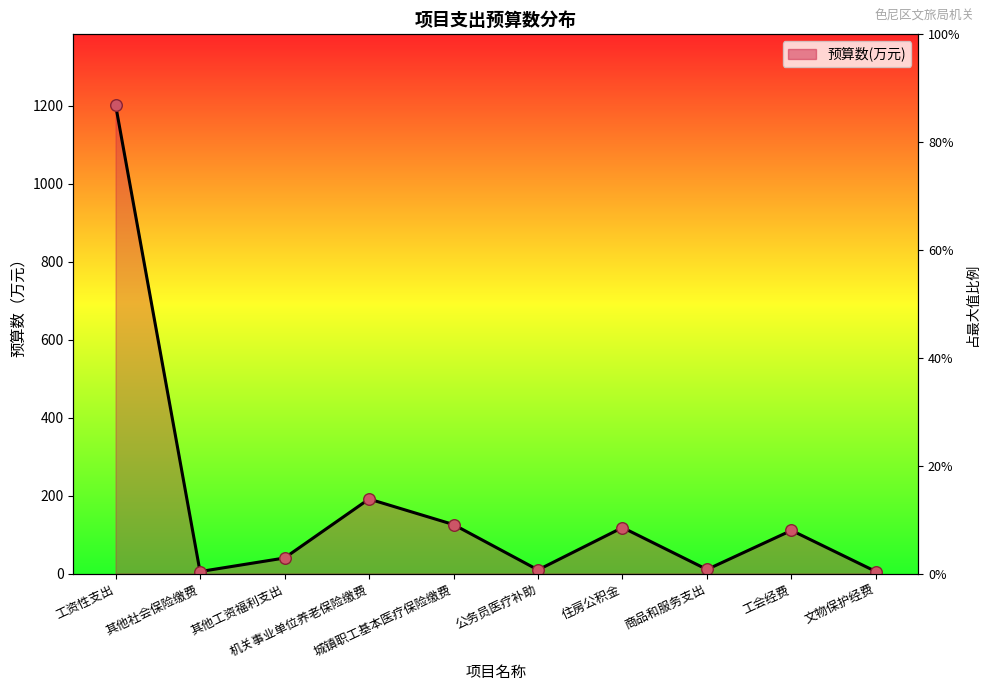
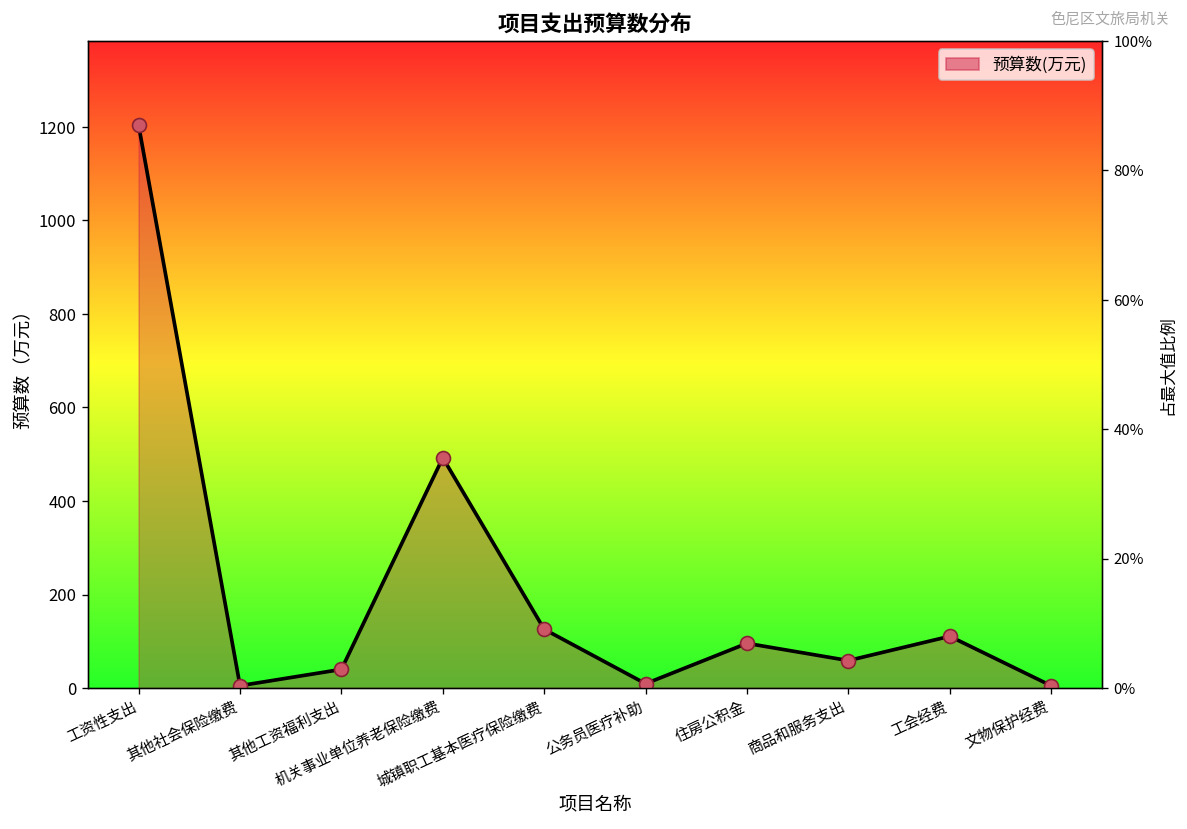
  {
    "工资性支出": 1200,
    "其他社会保险缴费": 10,
    "其他工资福利支出": 40,
-   "机关事业单位养老保险缴费": 190,
+   "机关事业单位养老保险缴费": 490,
    "城镇职工基本医疗保险缴费": 130,
    "公务员医疗补助": 10,
-   "住房公积金": 120,
-   "商品和服务支出": 10,
+   "住房公积金": 100,
+   "商品和服务支出": 60,
    "工会经费": 110,
    "文物保护经费": 10
  }
